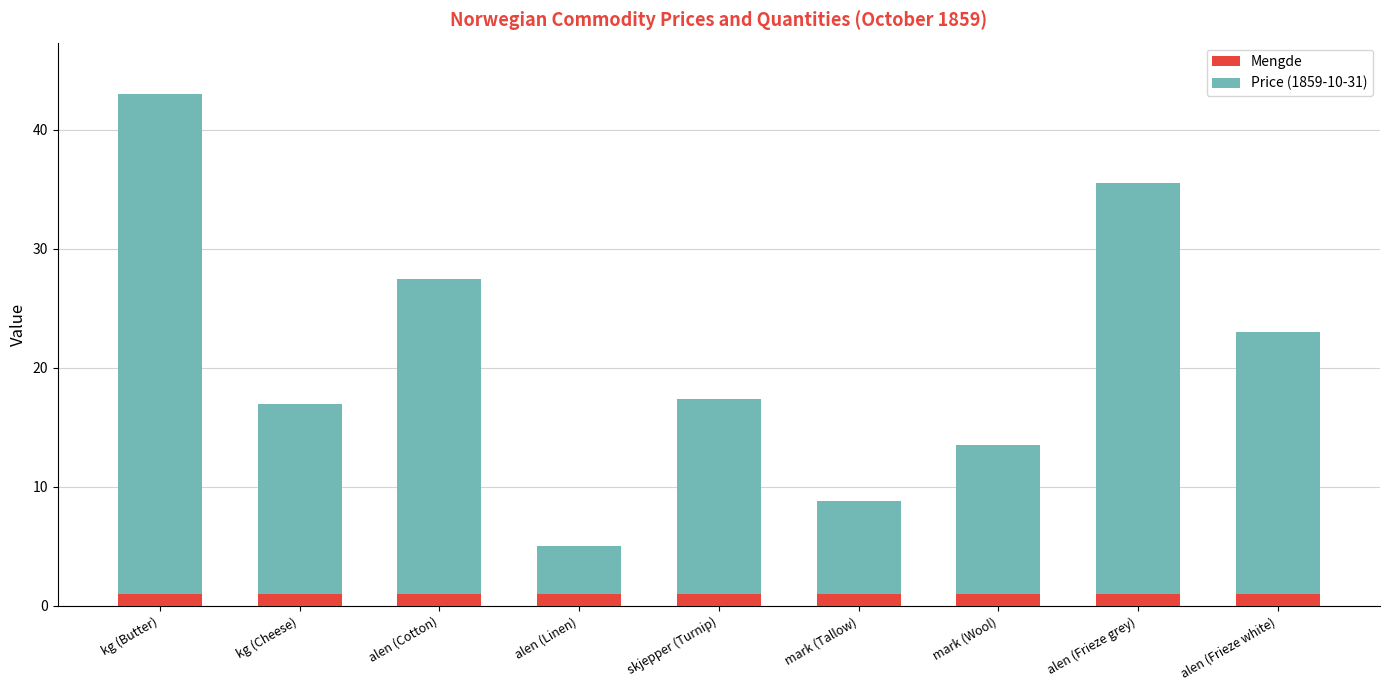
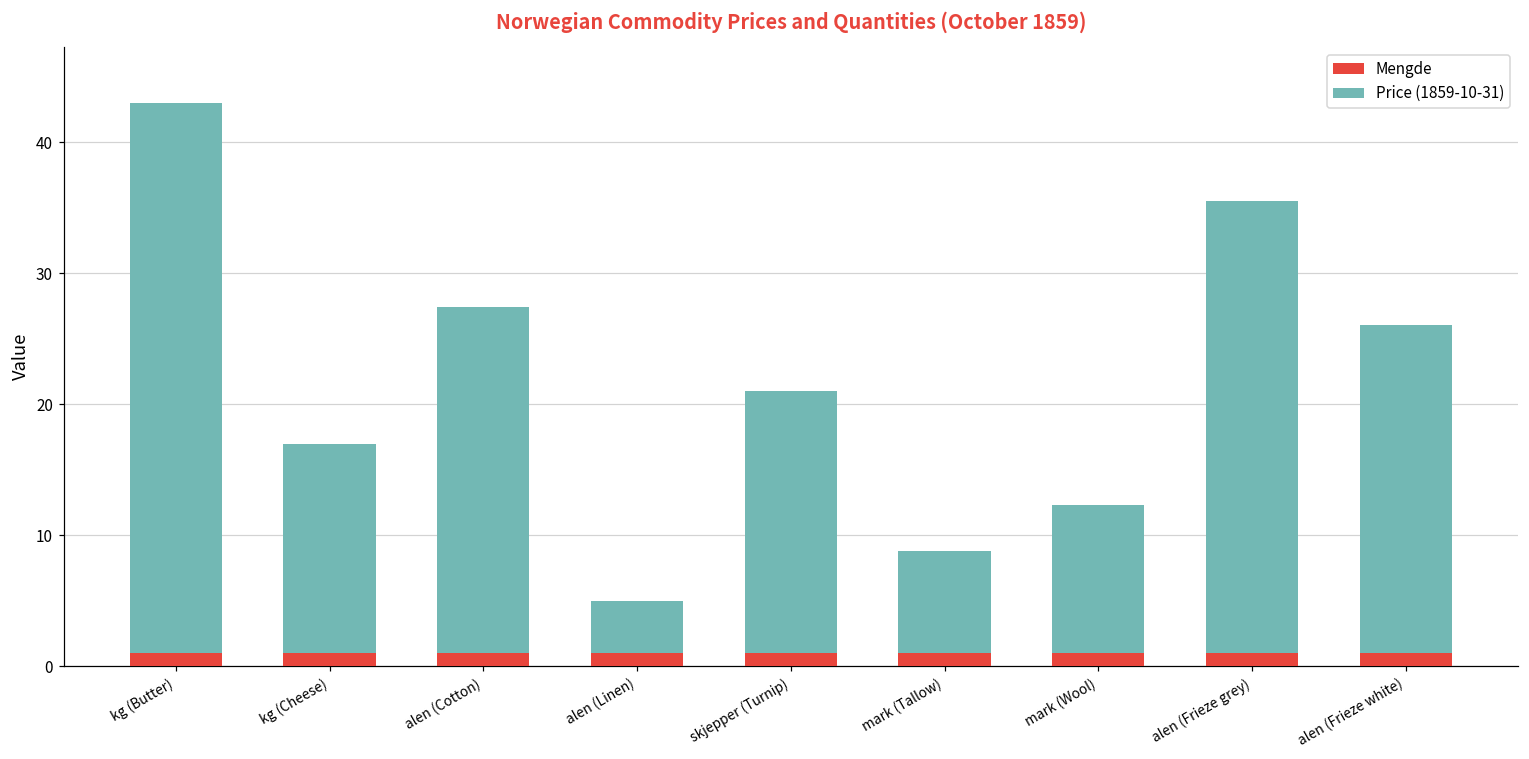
  {
    "Mengde": {
      "kg (Butter)": 1.0,
      "kg (Cheese)": 1.0,
      "alen (Cotton)": 1.0,
      "alen (Linen)": 1.0,
      "skjepper (Turnip)": 1.0,
      "mark (Tallow)": 1.0,
      "mark (Wool)": 1.0,
      "alen (Frieze grey)": 1.0,
      "alen (Frieze white)": 1.0
    },
    "Price (1859-10-31)": {
      "kg (Butter)": 42.0,
      "kg (Cheese)": 16.0,
      "alen (Cotton)": 26.4,
      "alen (Linen)": 4.0,
-     "skjepper (Turnip)": 16.3,
+     "skjepper (Turnip)": 20.0,
      "mark (Tallow)": 7.8,
-     "mark (Wool)": 12.5,
+     "mark (Wool)": 11.3,
      "alen (Frieze grey)": 34.6,
-     "alen (Frieze white)": 22.0
+     "alen (Frieze white)": 25.1
    }
  }
